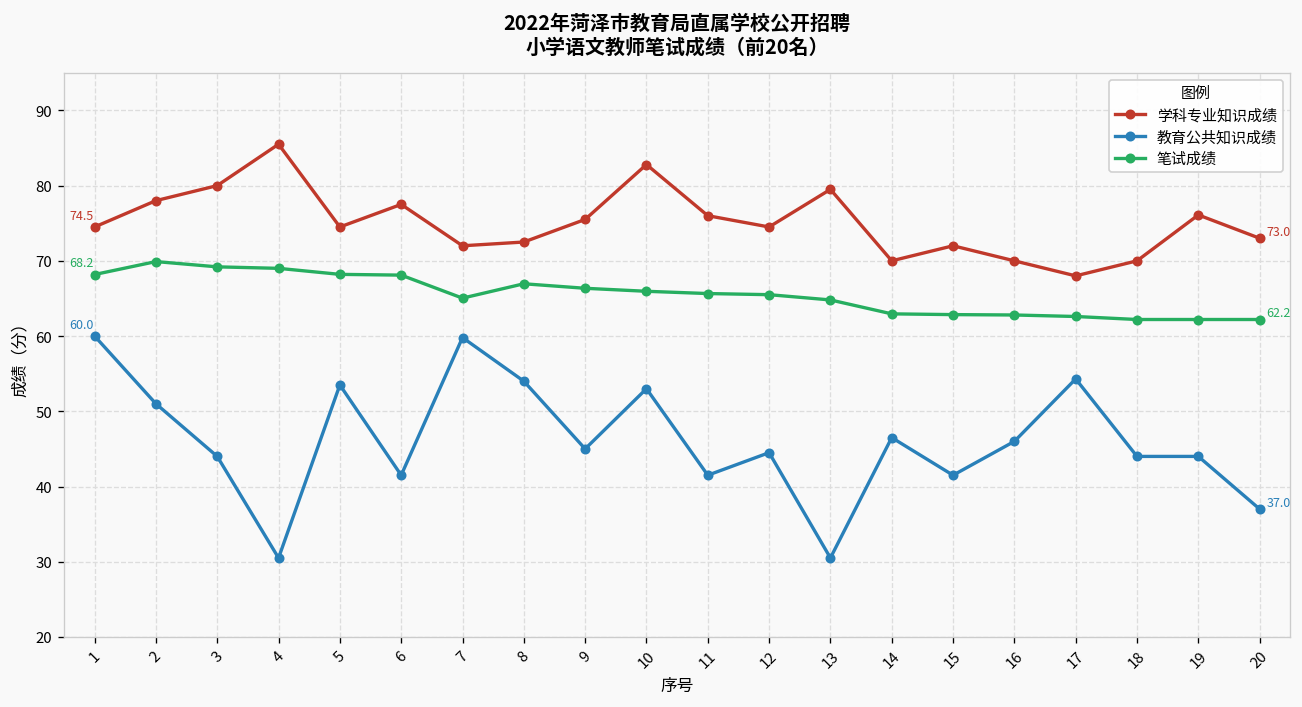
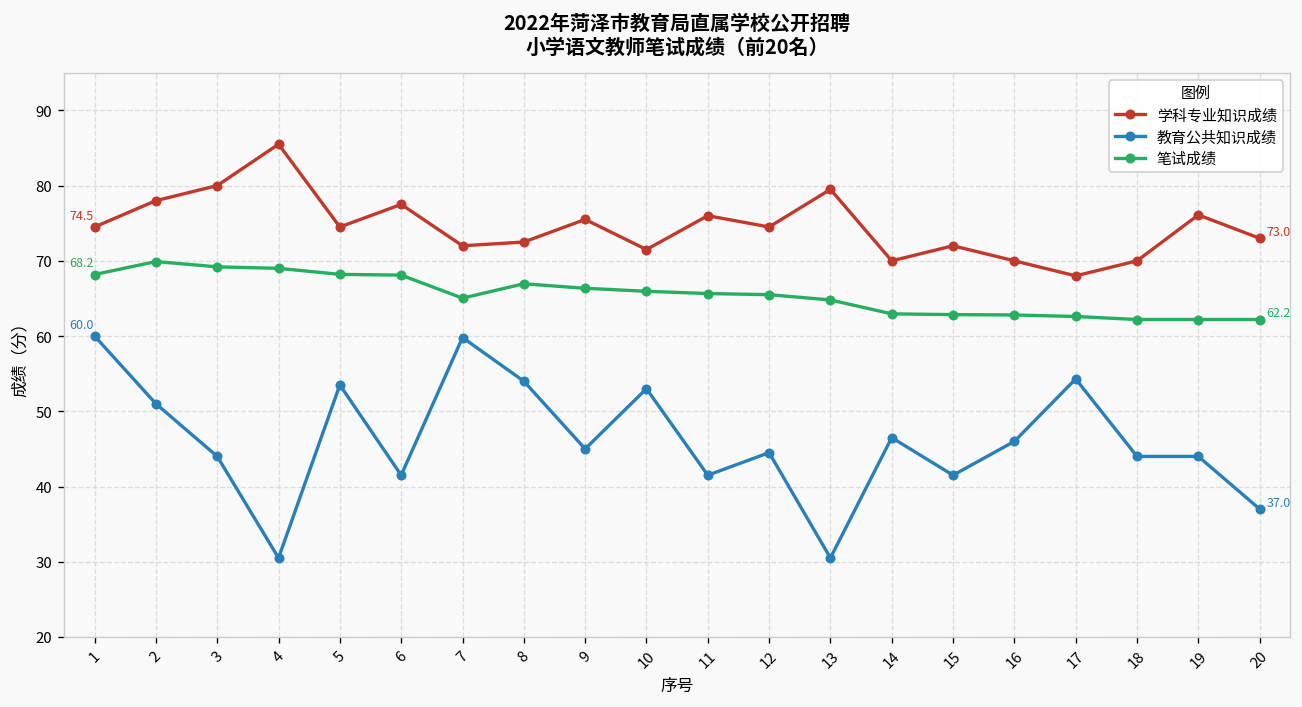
  {
    "学科专业知识成绩": {
      "2": 78,
      "3": 80,
      "4": 86,
      "5": 75,
      "6": 78,
      "7": 72,
      "8": 73,
      "9": 76,
-     "10": 83,
+     "10": 72,
      "11": 76,
      "12": 75,
      "13": 80,
      "14": 70,
      "15": 72,
      "16": 70,
      "17": 68,
      "18": 70,
      "19": 76
    },
    "教育公共知识成绩": {
      "1": 60.0,
      "20": 37.0
    },
    "笔试成绩": {
      "1": 68.2,
      "20": 62.2
    }
  }
